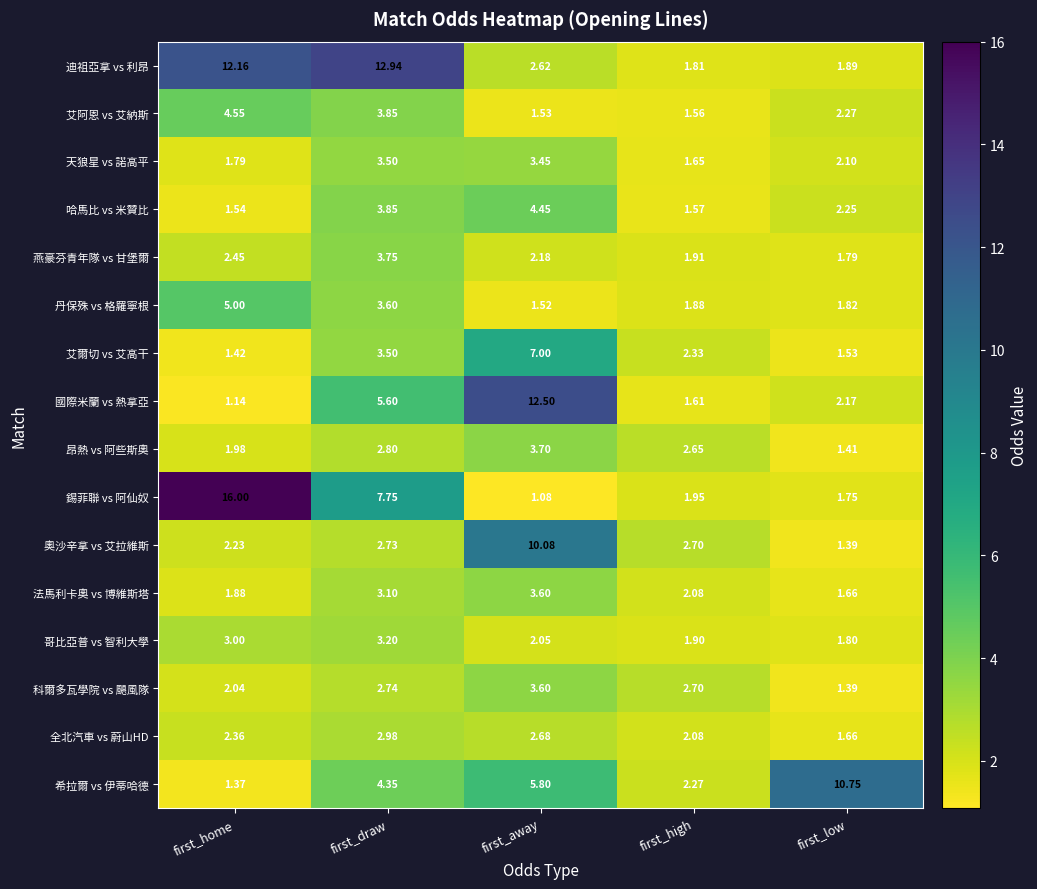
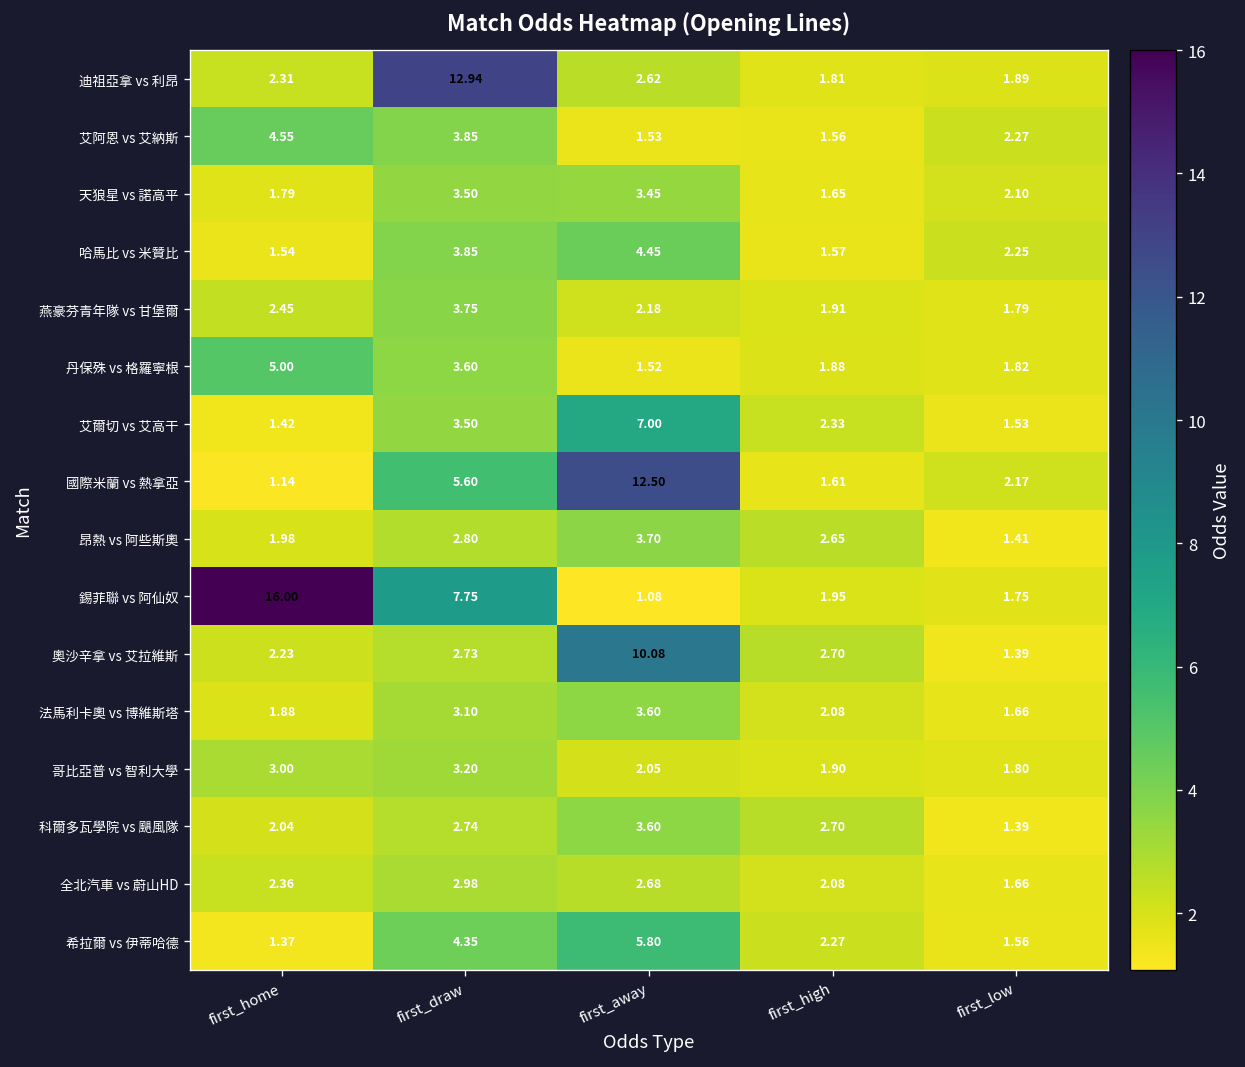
  {
    "迪祖亞拿 vs 利昂": {
-     "first_home": 12.16,
+     "first_home": 2.31,
      "first_draw": 12.94,
      "first_away": 2.62,
      "first_high": 1.81,
      "first_low": 1.89
    },
    "艾阿恩 vs 艾納斯": {
      "first_home": 4.55,
      "first_draw": 3.85,
      "first_away": 1.53,
      "first_high": 1.56,
      "first_low": 2.27
    },
    "天狼星 vs 諾高平": {
      "first_home": 1.79,
      "first_draw": 3.50,
      "first_away": 3.45,
      "first_high": 1.65,
      "first_low": 2.10
    },
    "哈馬比 vs 米贊比": {
      "first_home": 1.54,
      "first_draw": 3.85,
      "first_away": 4.45,
      "first_high": 1.57,
      "first_low": 2.25
    },
    "燕豪芬青年隊 vs 甘堡爾": {
      "first_home": 2.45,
      "first_draw": 3.75,
      "first_away": 2.18,
      "first_high": 1.91,
      "first_low": 1.79
    },
    "丹保殊 vs 格羅寧根": {
      "first_home": 5.00,
      "first_draw": 3.60,
      "first_away": 1.52,
      "first_high": 1.88,
      "first_low": 1.82
    },
    "艾爾切 vs 艾高干": {
      "first_home": 1.42,
      "first_draw": 3.50,
      "first_away": 7.00,
      "first_high": 2.33,
      "first_low": 1.53
    },
    "國際米蘭 vs 熱拿亞": {
      "first_home": 1.14,
      "first_draw": 5.60,
      "first_away": 12.50,
      "first_high": 1.61,
      "first_low": 2.17
    },
    "昂熱 vs 阿些斯奧": {
      "first_home": 1.98,
      "first_draw": 2.80,
      "first_away": 3.70,
      "first_high": 2.65,
      "first_low": 1.41
    },
    "錫菲聯 vs 阿仙奴": {
      "first_home": 16.00,
      "first_draw": 7.75,
      "first_away": 1.08,
      "first_high": 1.95,
      "first_low": 1.75
    },
    "奧沙辛拿 vs 艾拉維斯": {
      "first_home": 2.23,
      "first_draw": 2.73,
      "first_away": 10.08,
      "first_high": 2.70,
      "first_low": 1.39
    },
    "法馬利卡奧 vs 博維斯塔": {
      "first_home": 1.88,
      "first_draw": 3.10,
      "first_away": 3.60,
      "first_high": 2.08,
      "first_low": 1.66
    },
    "哥比亞普 vs 智利大學": {
      "first_home": 3.00,
      "first_draw": 3.20,
      "first_away": 2.05,
      "first_high": 1.90,
      "first_low": 1.80
    },
    "科爾多瓦學院 vs 颶風隊": {
      "first_home": 2.04,
      "first_draw": 2.74,
      "first_away": 3.60,
      "first_high": 2.70,
      "first_low": 1.39
    },
    "全北汽車 vs 蔚山HD": {
      "first_home": 2.36,
      "first_draw": 2.98,
      "first_away": 2.68,
      "first_high": 2.08,
      "first_low": 1.66
    },
    "希拉爾 vs 伊蒂哈德": {
      "first_home": 1.37,
      "first_draw": 4.35,
      "first_away": 5.80,
      "first_high": 2.27,
-     "first_low": 10.75
+     "first_low": 1.56
    }
  }
